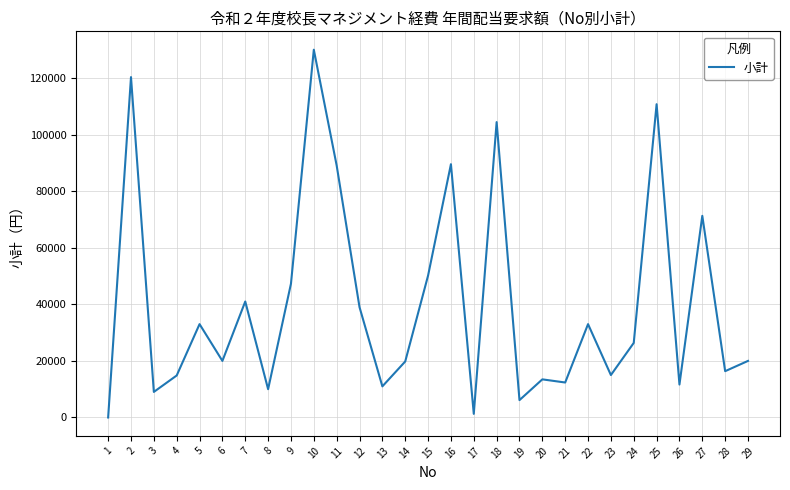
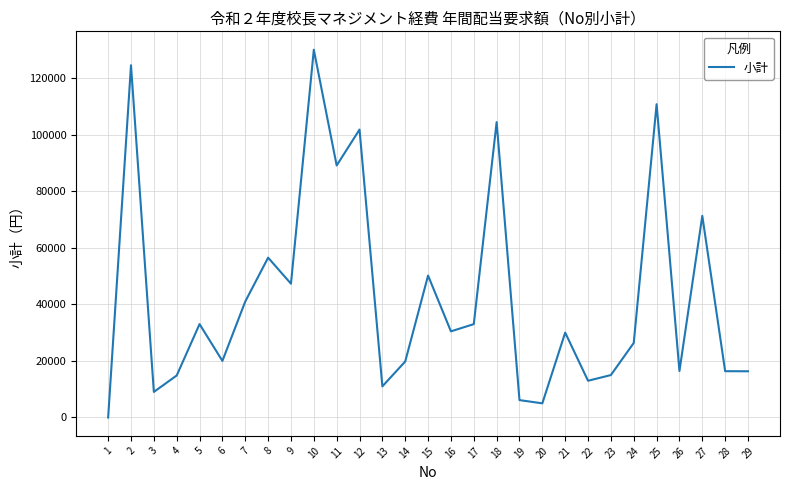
  {
    "1": 0,
-   "2": 120000,
+   "2": 125000,
    "3": 9000,
    "4": 15000,
    "5": 33000,
    "6": 20000,
    "7": 41000,
-   "8": 10000,
+   "8": 56000,
    "9": 47000,
    "10": 130000,
    "11": 89000,
-   "12": 39000,
+   "12": 102000,
    "13": 11000,
    "14": 20000,
    "15": 50000,
-   "16": 90000,
-   "17": 1000,
+   "16": 30000,
+   "17": 33000,
    "18": 104000,
    "19": 6000,
-   "20": 13000,
-   "21": 12000,
-   "22": 33000,
+   "20": 5000,
+   "21": 30000,
+   "22": 13000,
    "23": 15000,
    "24": 26000,
    "25": 111000,
-   "26": 12000,
+   "26": 16000,
    "27": 71000,
    "28": 16000,
-   "29": 20000
+   "29": 16000
  }
